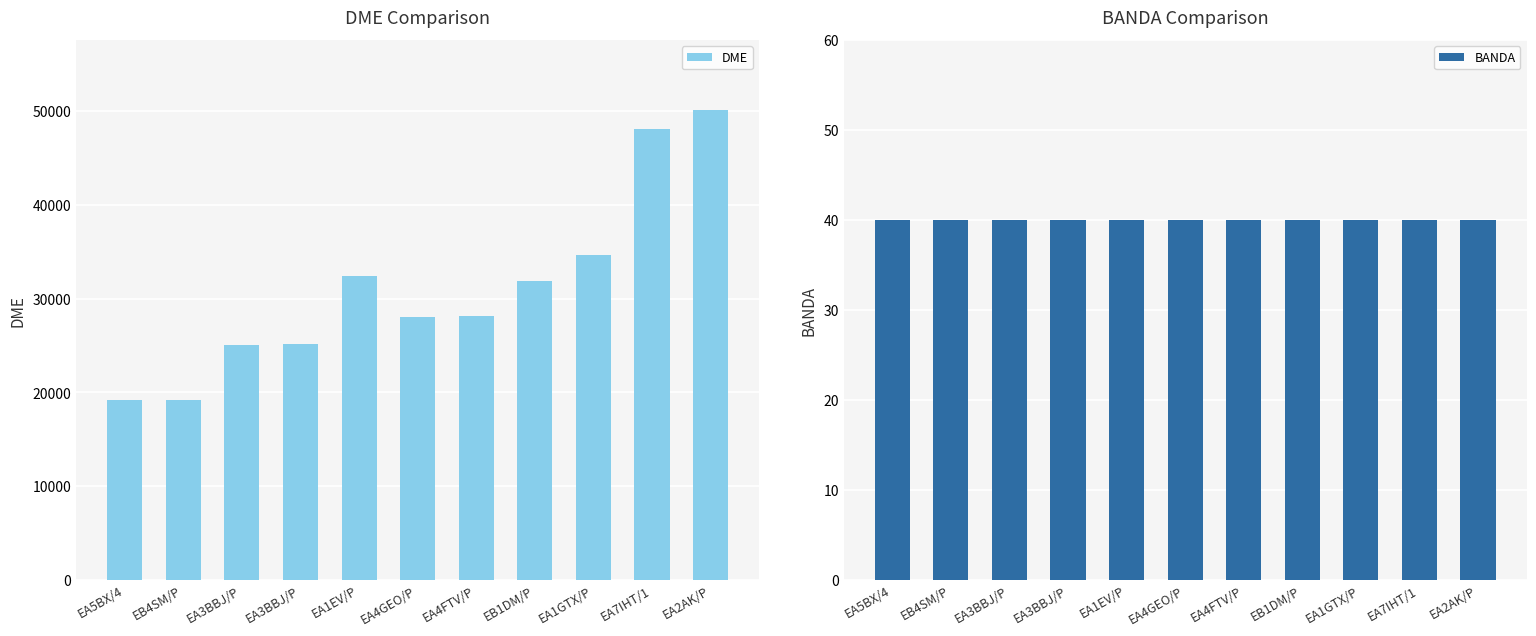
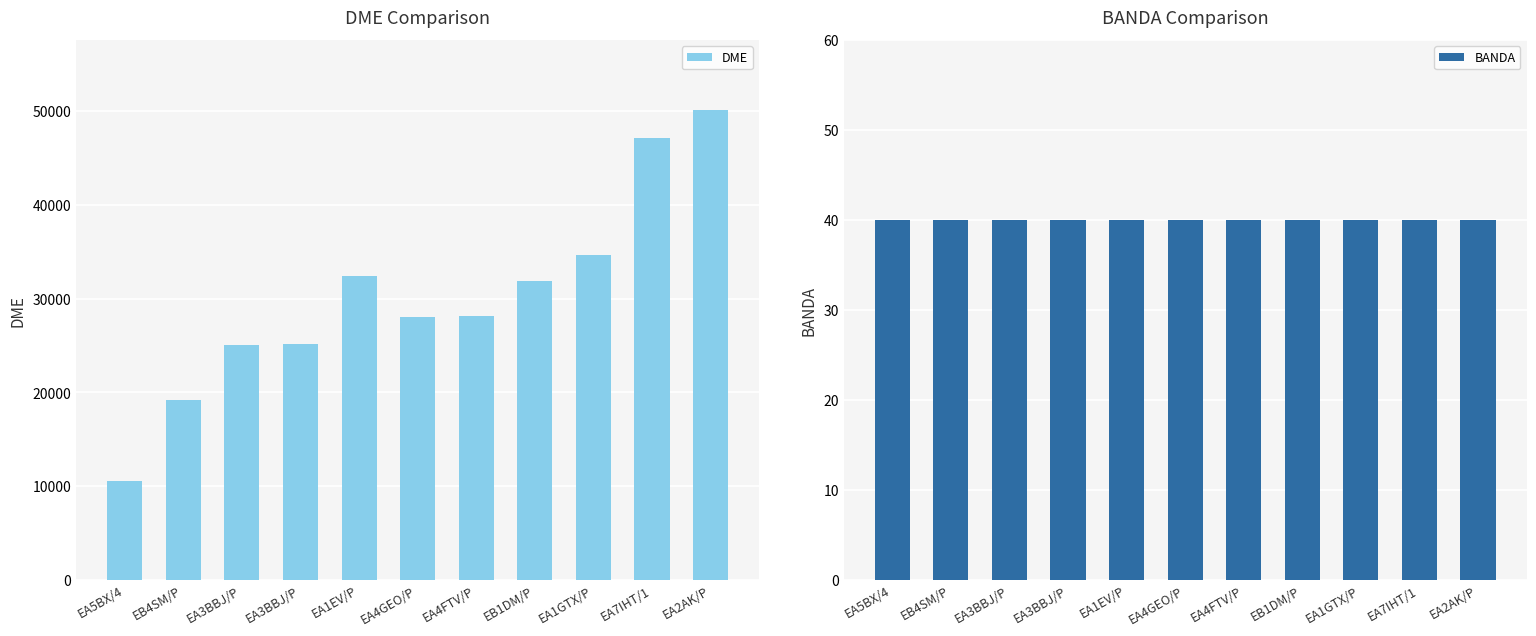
  {
    "DME Comparison": {
-     "EA5BX/4": 19000,
+     "EA5BX/4": 11000,
      "EB4SM/P": 19000,
      "EA1EV/P": 32000,
      "EA4GEO/P": 28000,
      "EA4FTV/P": 28000,
      "EB1DM/P": 32000,
      "EA1GTX/P": 35000,
-     "EA7IHT/1": 48000,
+     "EA7IHT/1": 47000,
      "EA2AK/P": 50000
    },
    "BANDA Comparison": {
      "EA5BX/4": 40,
      "EB4SM/P": 40,
      "EA1EV/P": 40,
      "EA4GEO/P": 40,
      "EA4FTV/P": 40,
      "EB1DM/P": 40,
      "EA1GTX/P": 40,
      "EA7IHT/1": 40,
      "EA2AK/P": 40
    }
  }
